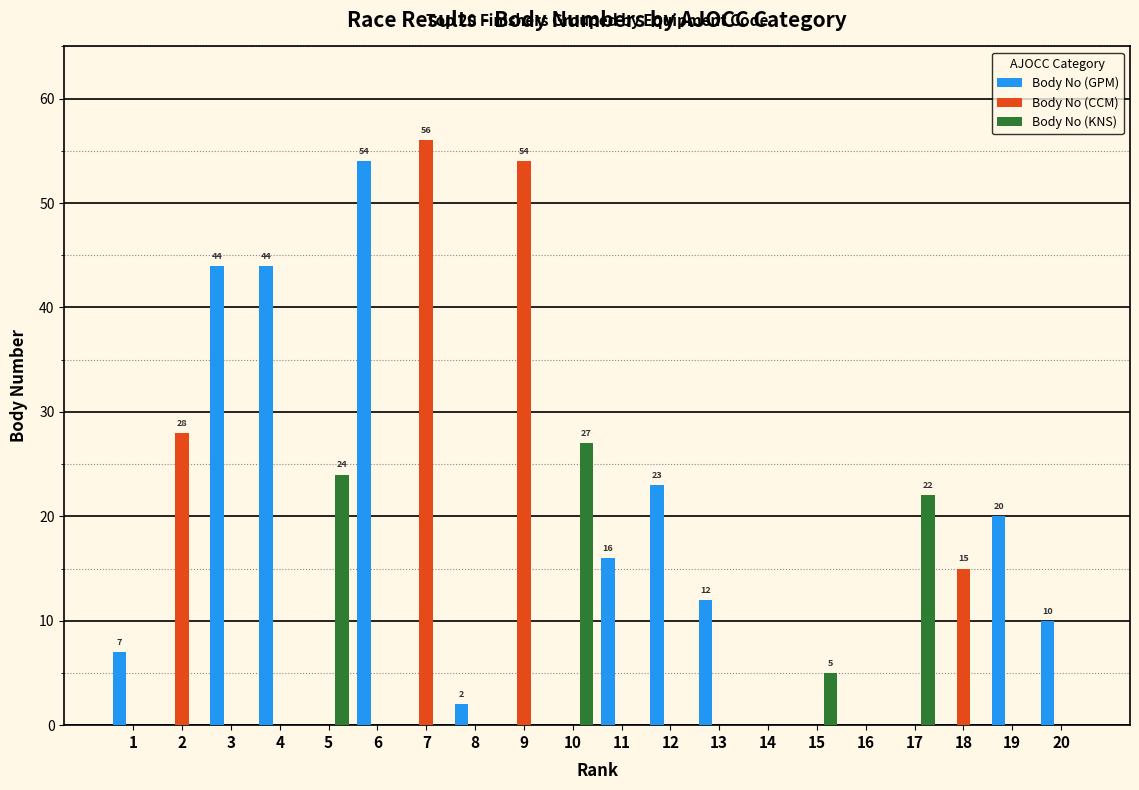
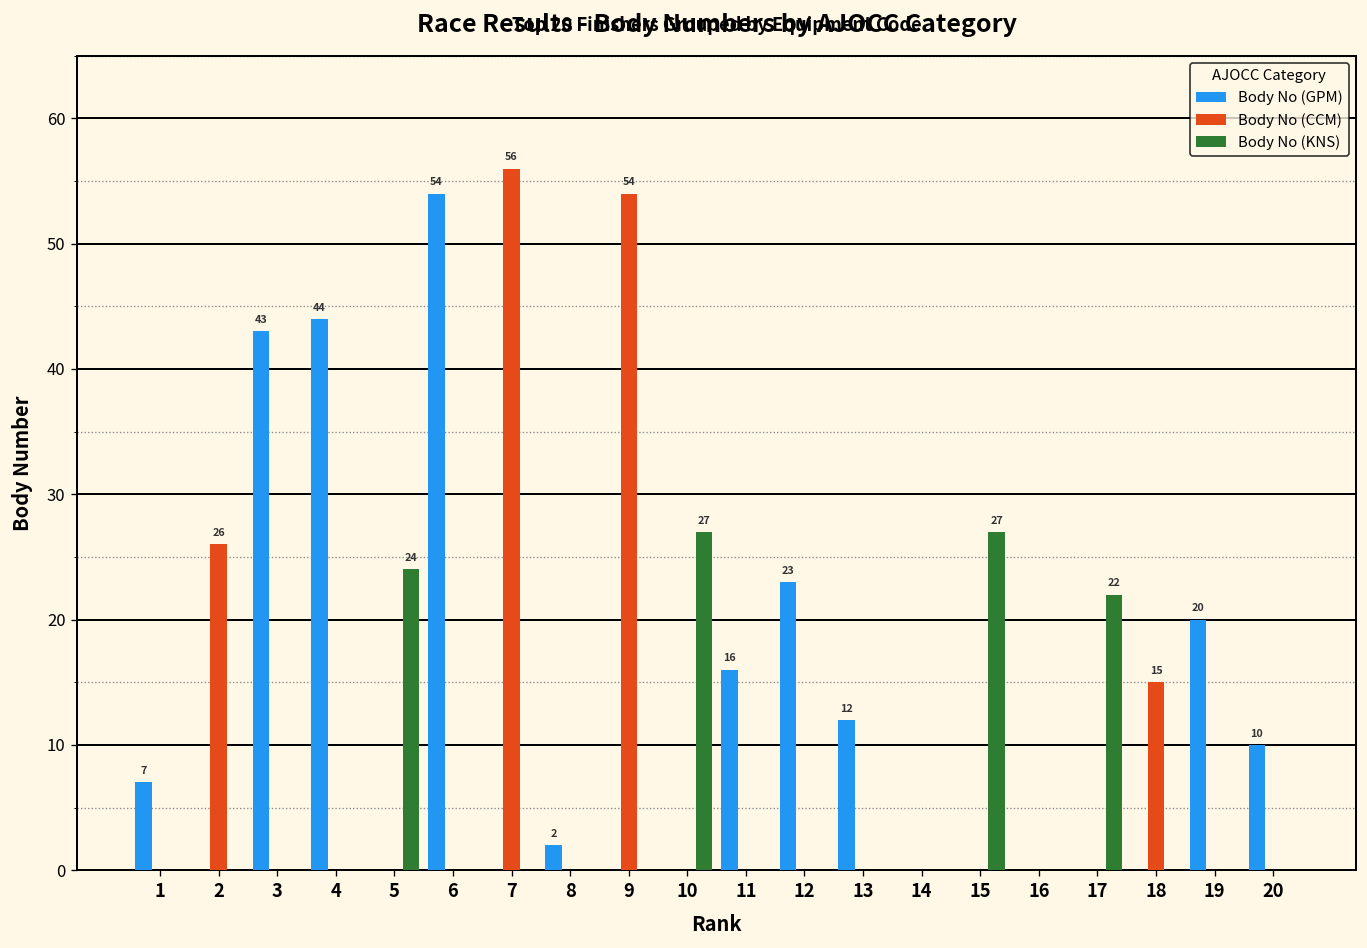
  {
    "Body No (GPM)": {
      "1": 7,
-     "3": 44,
+     "3": 43,
      "4": 44,
      "6": 54,
      "8": 2,
      "11": 16,
      "12": 23,
      "13": 12,
      "19": 20,
      "20": 10
    },
    "Body No (CCM)": {
-     "2": 28,
+     "2": 26,
      "7": 56,
      "9": 54,
      "18": 15
    },
    "Body No (KNS)": {
      "5": 24,
      "10": 27,
-     "15": 5,
+     "15": 27,
      "17": 22
    }
  }
